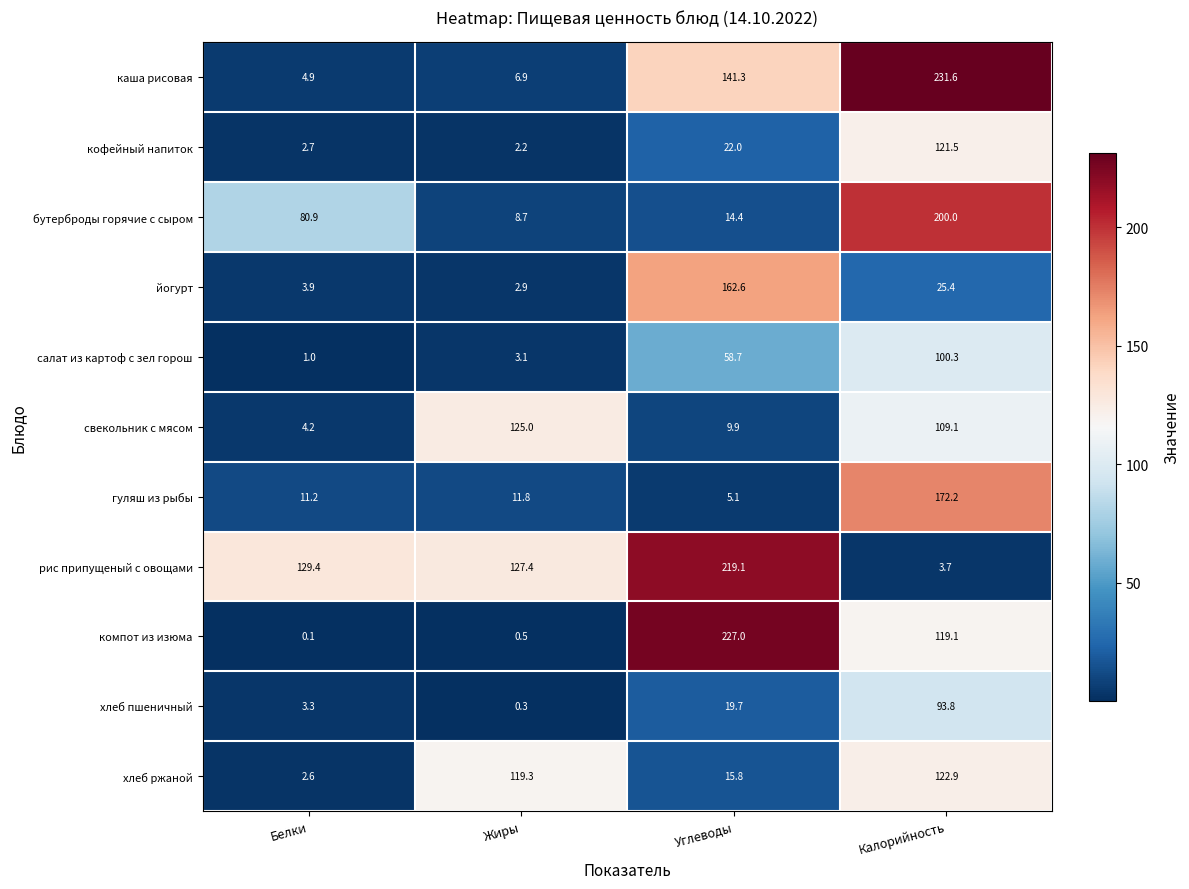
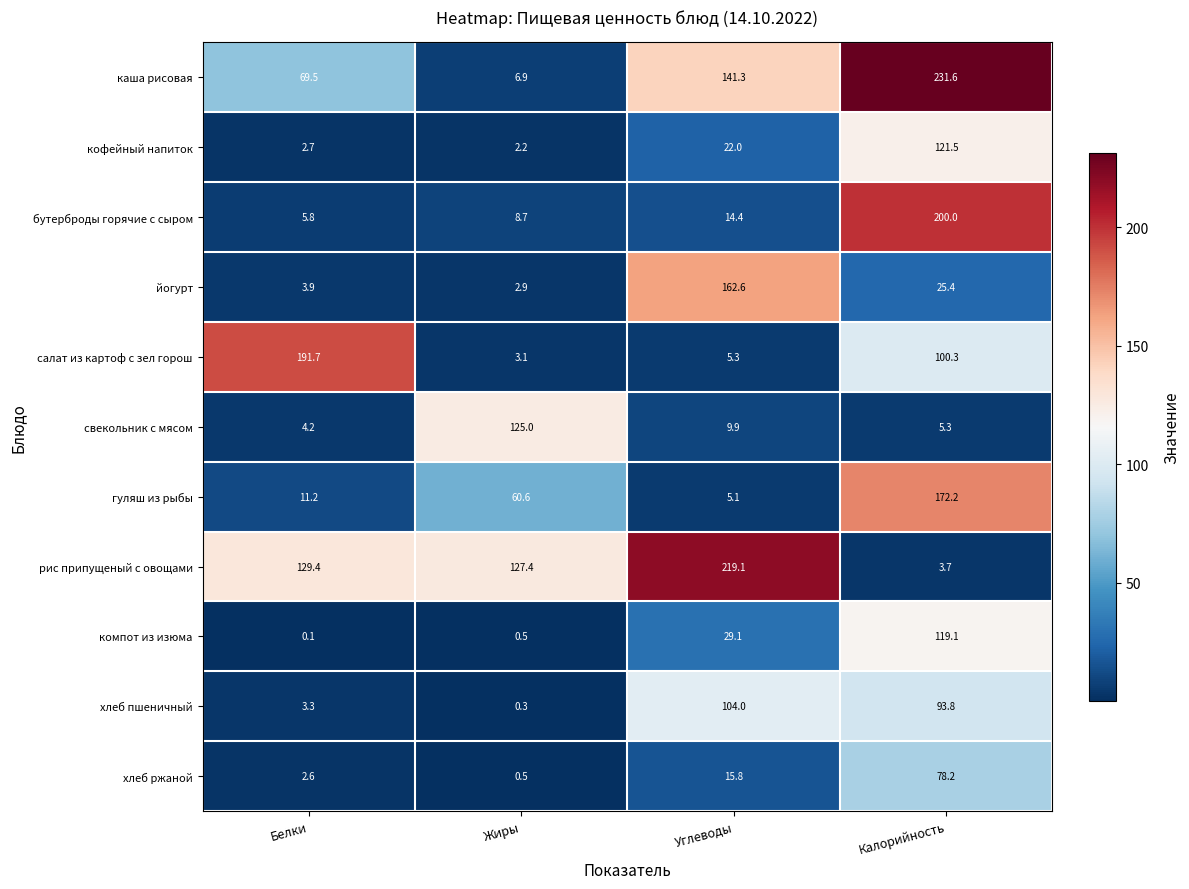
  {
    "каша рисовая": {
-     "Белки": 4.9,
+     "Белки": 69.5,
      "Жиры": 6.9,
      "Углеводы": 141.3,
      "Калорийность": 231.6
    },
    "кофейный напиток": {
      "Белки": 2.7,
      "Жиры": 2.2,
      "Углеводы": 22.0,
      "Калорийность": 121.5
    },
    "бутерброды горячие с сыром": {
-     "Белки": 80.9,
+     "Белки": 5.8,
      "Жиры": 8.7,
      "Углеводы": 14.4,
      "Калорийность": 200.0
    },
    "йогурт": {
      "Белки": 3.9,
      "Жиры": 2.9,
      "Углеводы": 162.6,
      "Калорийность": 25.4
    },
    "салат из картоф с зел горош": {
-     "Белки": 1.0,
+     "Белки": 191.7,
      "Жиры": 3.1,
-     "Углеводы": 58.7,
+     "Углеводы": 5.3,
      "Калорийность": 100.3
    },
    "свекольник с мясом": {
      "Белки": 4.2,
      "Жиры": 125.0,
      "Углеводы": 9.9,
-     "Калорийность": 109.1
+     "Калорийность": 5.3
    },
    "гуляш из рыбы": {
      "Белки": 11.2,
-     "Жиры": 11.8,
+     "Жиры": 60.6,
      "Углеводы": 5.1,
      "Калорийность": 172.2
    },
    "рис припущеный с овощами": {
      "Белки": 129.4,
      "Жиры": 127.4,
      "Углеводы": 219.1,
      "Калорийность": 3.7
    },
    "компот из изюма": {
      "Белки": 0.1,
      "Жиры": 0.5,
-     "Углеводы": 227.0,
+     "Углеводы": 29.1,
      "Калорийность": 119.1
    },
    "хлеб пшеничный": {
      "Белки": 3.3,
      "Жиры": 0.3,
-     "Углеводы": 19.7,
+     "Углеводы": 104.0,
      "Калорийность": 93.8
    },
    "хлеб ржаной": {
      "Белки": 2.6,
-     "Жиры": 119.3,
+     "Жиры": 0.5,
      "Углеводы": 15.8,
-     "Калорийность": 122.9
+     "Калорийность": 78.2
    }
  }
